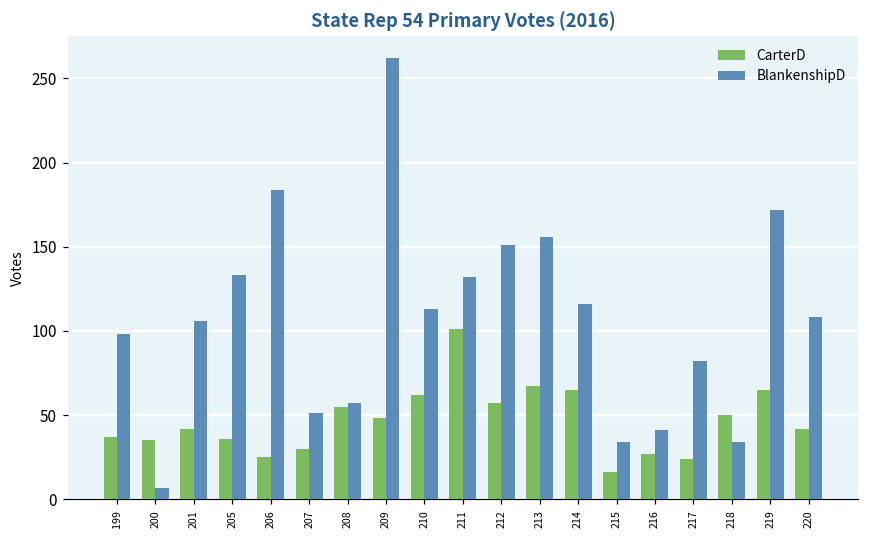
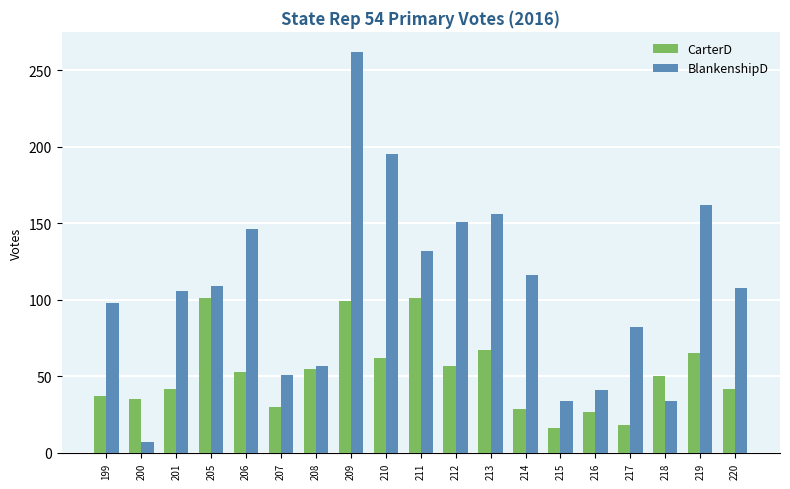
  {
    "CarterD": {
      "199": 37,
      "200": 35,
      "201": 42,
-     "205": 36,
-     "206": 25,
+     "205": 101,
+     "206": 53,
      "207": 30,
      "208": 55,
-     "209": 48,
+     "209": 99,
      "210": 62,
      "211": 101,
      "212": 57,
      "213": 67,
-     "214": 65,
+     "214": 29,
      "215": 16,
      "216": 27,
-     "217": 24,
+     "217": 18,
      "218": 50,
      "219": 65,
      "220": 42
    },
    "BlankenshipD": {
      "199": 98,
      "200": 7,
      "201": 106,
-     "205": 133,
-     "206": 184,
+     "205": 109,
+     "206": 146,
      "207": 51,
      "208": 57,
      "209": 262,
-     "210": 113,
+     "210": 195,
      "211": 132,
      "212": 151,
      "213": 156,
      "214": 116,
      "215": 34,
      "216": 41,
      "217": 82,
      "218": 34,
-     "219": 172,
+     "219": 162,
      "220": 108
    }
  }
